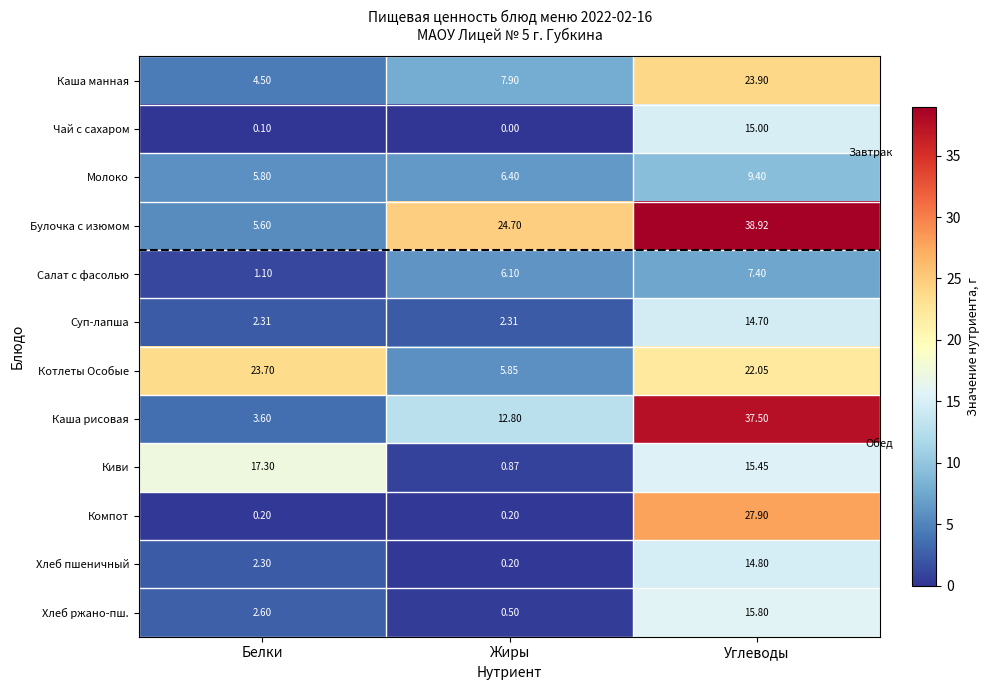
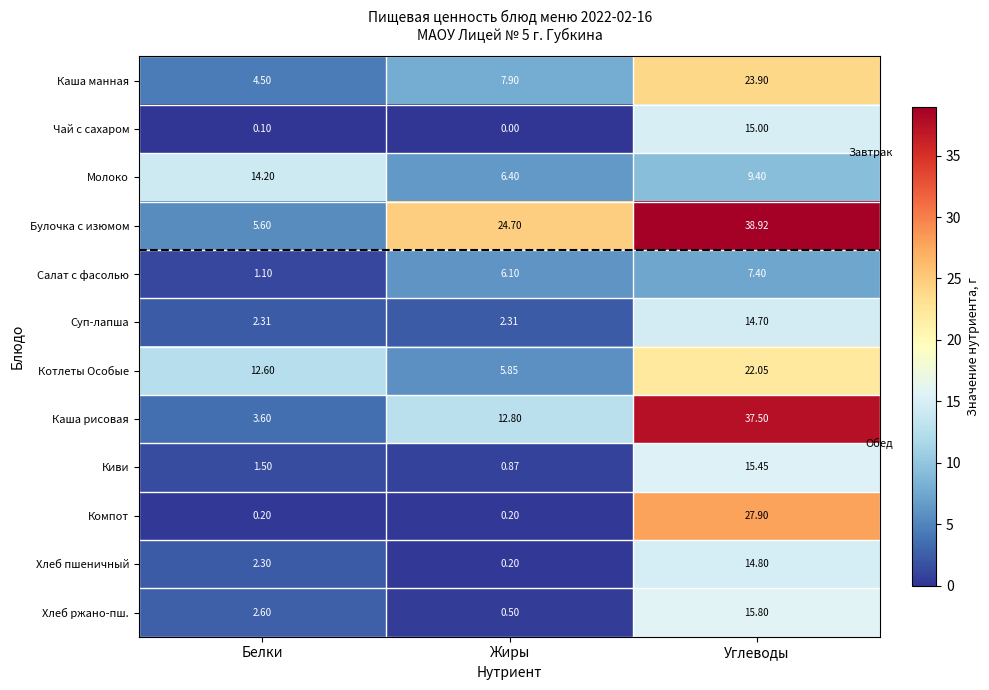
  {
    "Каша манная": {
      "Белки": 4.50,
      "Жиры": 7.90,
      "Углеводы": 23.90
    },
    "Чай с сахаром": {
      "Белки": 0.10,
      "Жиры": 0.00
    },
    "Молоко": {
-     "Белки": 5.80,
+     "Белки": 14.20,
      "Жиры": 6.40
    },
    "Булочка с изюмом": {
      "Белки": 5.60,
      "Жиры": 24.70,
      "Углеводы": 38.92
    },
    "Салат с фасолью": {
      "Белки": 1.10,
      "Жиры": 6.10,
      "Углеводы": 7.40
    },
    "Суп-лапша": {
      "Белки": 2.31,
      "Жиры": 2.31,
      "Углеводы": 14.70
    },
    "Котлеты Особые": {
-     "Белки": 23.70,
+     "Белки": 12.60,
      "Жиры": 5.85,
      "Углеводы": 22.05
    },
    "Каша рисовая": {
      "Белки": 3.60,
      "Жиры": 12.80
    },
    "Киви": {
-     "Белки": 17.30,
+     "Белки": 1.50,
      "Жиры": 0.87,
      "Углеводы": 15.45
    },
    "Компот": {
      "Белки": 0.20,
      "Жиры": 0.20,
      "Углеводы": 27.90
    },
    "Хлеб пшеничный": {
      "Белки": 2.30,
      "Жиры": 0.20,
      "Углеводы": 14.80
    },
    "Хлеб ржано-пш.": {
      "Белки": 2.60,
      "Жиры": 0.50,
      "Углеводы": 15.80
    }
  }
